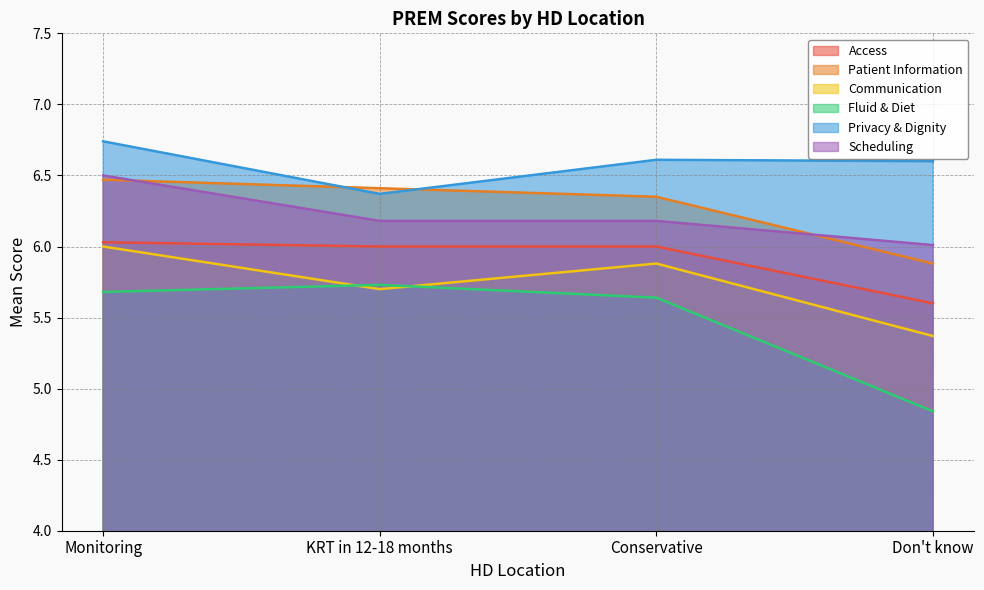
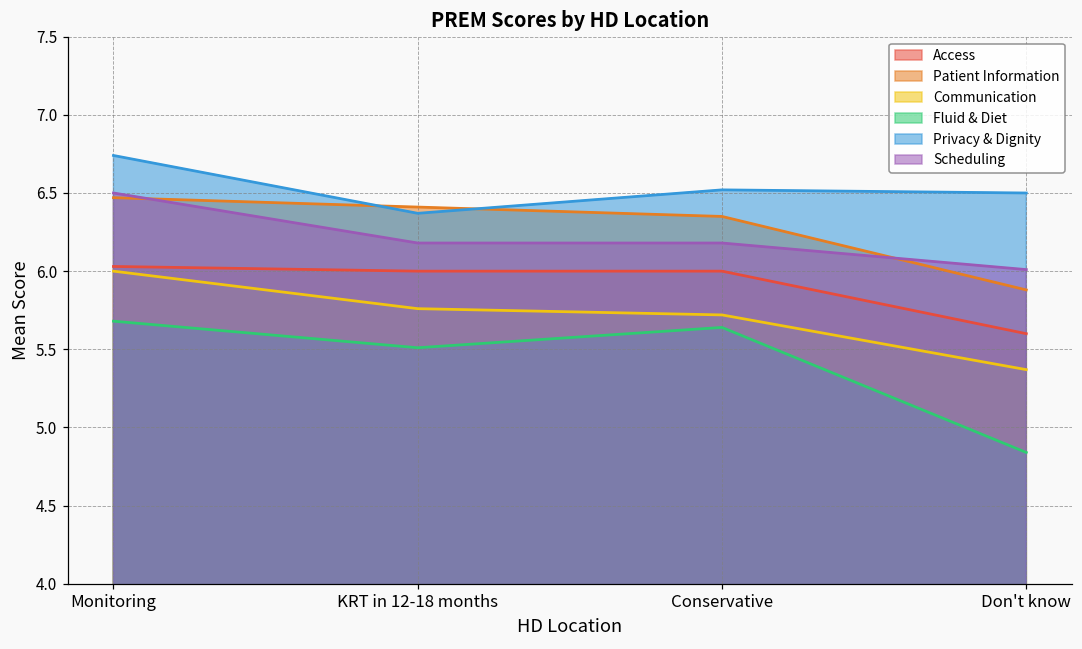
  {
    "Communication": {
      "Monitoring": 6.00,
-     "KRT in 12-18 months": 5.70,
-     "Conservative": 5.88,
+     "KRT in 12-18 months": 5.76,
+     "Conservative": 5.72,
      "Don't know": 5.37
    },
    "Fluid & Diet": {
      "Monitoring": 5.68,
-     "KRT in 12-18 months": 5.73,
+     "KRT in 12-18 months": 5.51,
      "Conservative": 5.64,
      "Don't know": 4.84
    },
    "Privacy & Dignity": {
      "Monitoring": 6.74,
      "KRT in 12-18 months": 6.37,
-     "Conservative": 6.61,
-     "Don't know": 6.6
+     "Conservative": 6.52,
+     "Don't know": 6.5
    },
    "Scheduling": {
      "Monitoring": 6.50,
      "KRT in 12-18 months": 6.18,
      "Conservative": 6.18,
      "Don't know": 6.01
    }
  }
